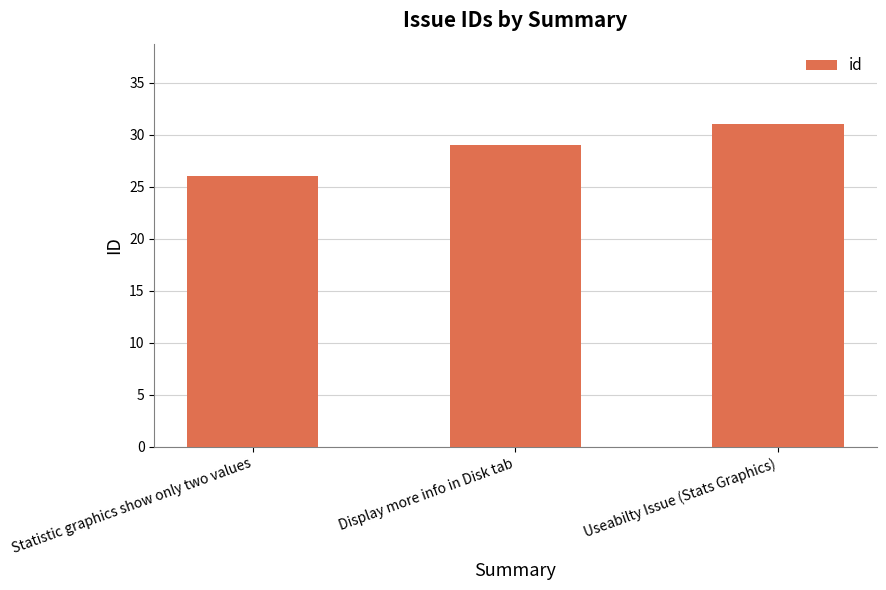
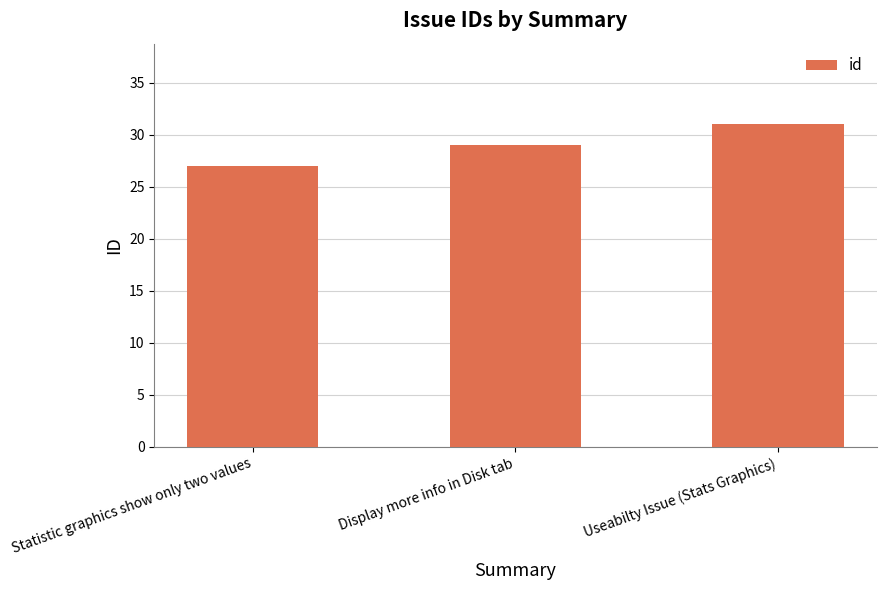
  {
-   "Statistic graphics show only two values": 26,
+   "Statistic graphics show only two values": 27,
    "Display more info in Disk tab": 29,
    "Useabilty Issue (Stats Graphics)": 31
  }
